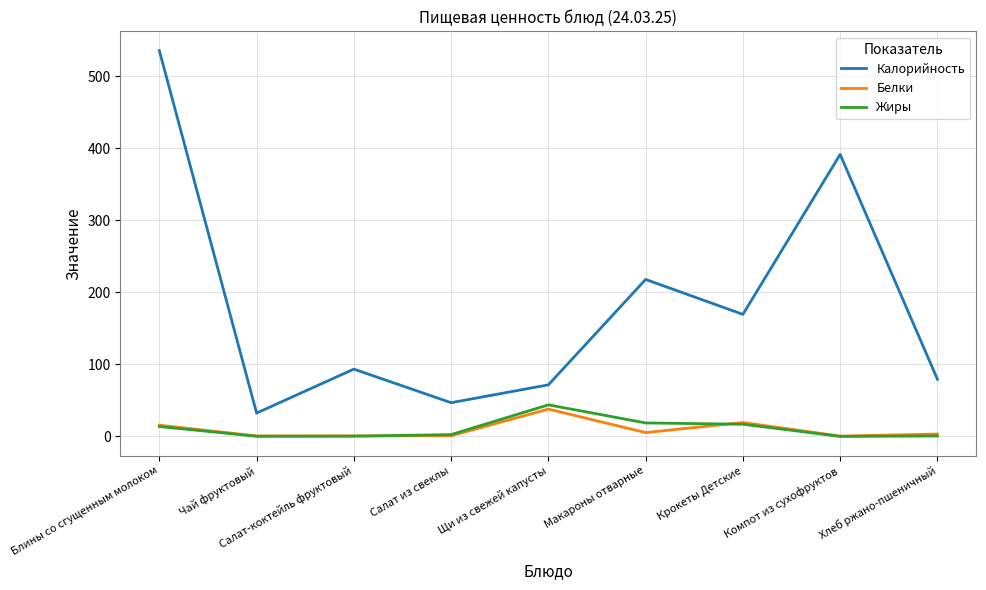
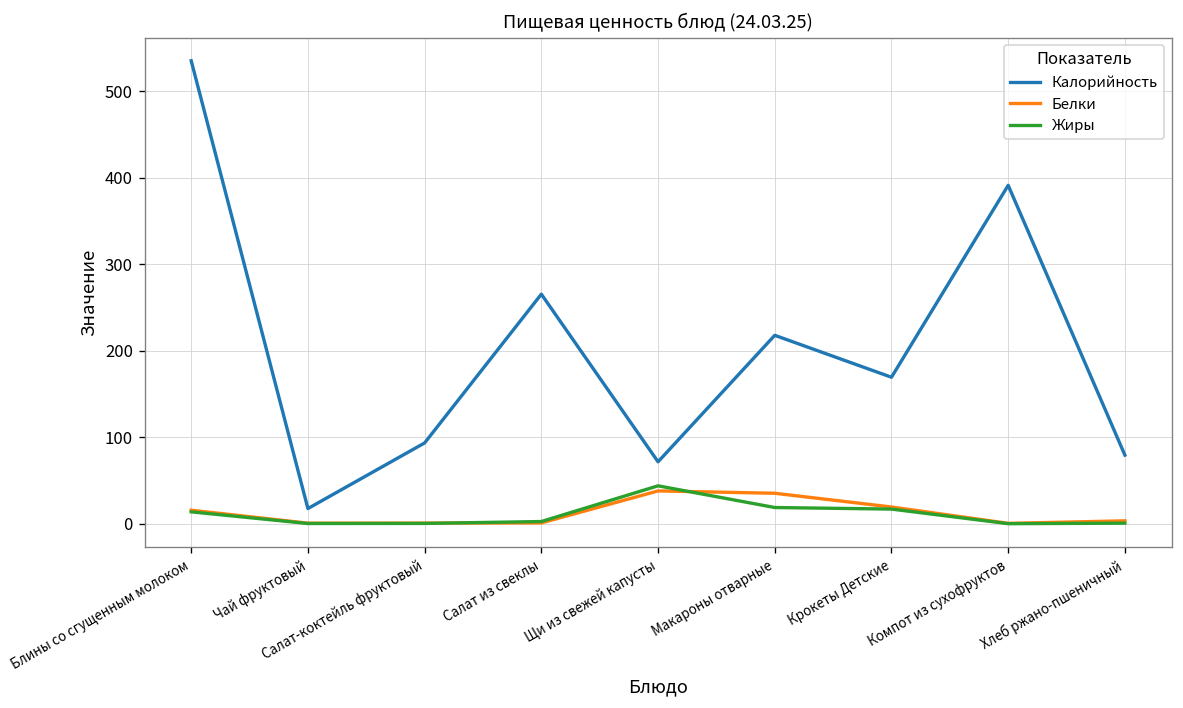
  {
    "Калорийность": {
      "Блины со сгущенным молоком": 540,
-     "Чай фруктовый": 30,
+     "Чай фруктовый": 20,
      "Салат-коктейль фруктовый": 90,
-     "Салат из свеклы": 50,
+     "Салат из свеклы": 270,
      "Щи из свежей капусты": 70,
      "Макароны отварные": 220,
      "Крокеты Детские": 170,
      "Компот из сухофруктов": 390,
      "Хлеб ржано-пшеничный": 80
    },
    "Белки": {
      "Щи из свежей капусты": 40,
-     "Макароны отварные": 10
+     "Макароны отварные": 40
    },
    "Жиры": {
      "Щи из свежей капусты": 40,
      "Макароны отварные": 20
    }
  }
